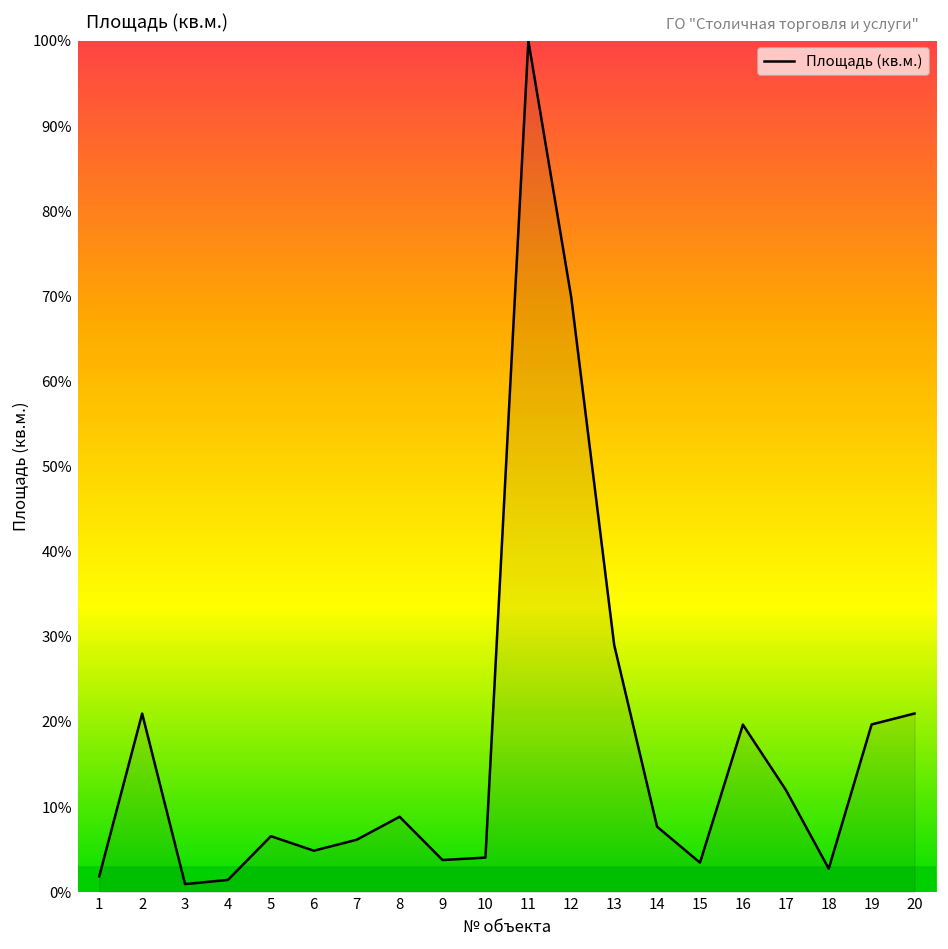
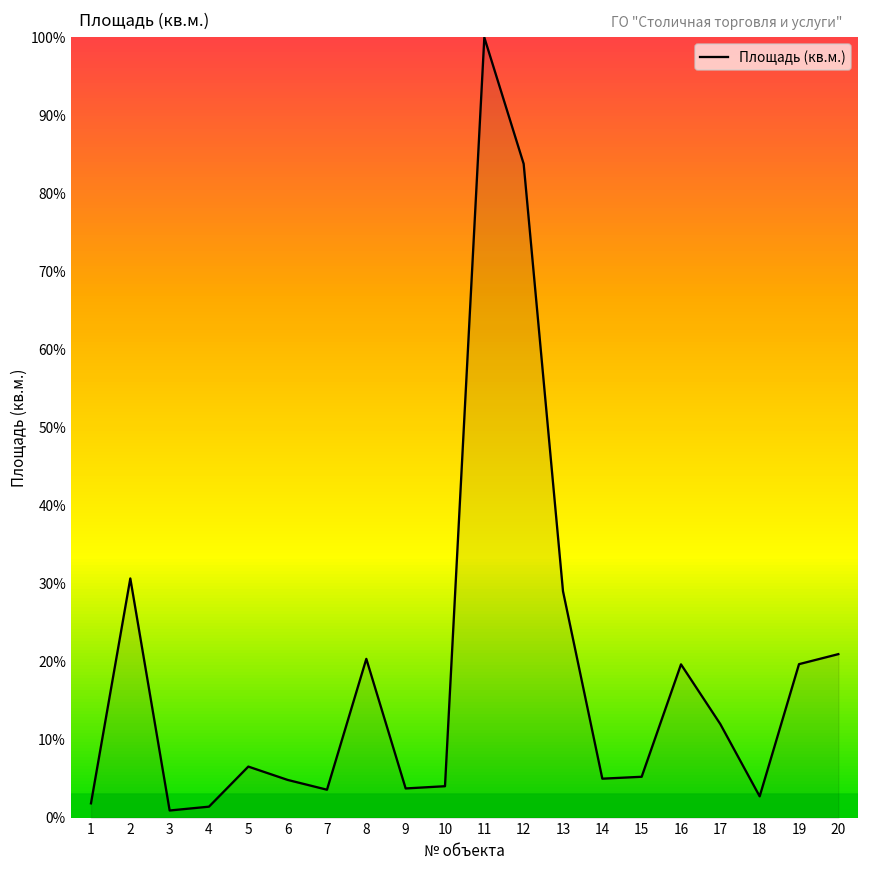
  {
-   "2": "21%",
+   "2": "31%",
    "5": "7%",
    "6": "5%",
-   "7": "6%",
-   "8": "9%",
+   "7": "4%",
+   "8": "20%",
    "9": "4%",
    "10": "4%",
    "11": "100%",
-   "12": "70%",
+   "12": "84%",
    "13": "29%",
-   "14": "8%",
-   "15": "3%",
+   "14": "5%",
+   "15": "5%",
    "16": "20%",
    "17": "12%",
    "19": "20%",
    "20": "21%"
  }
